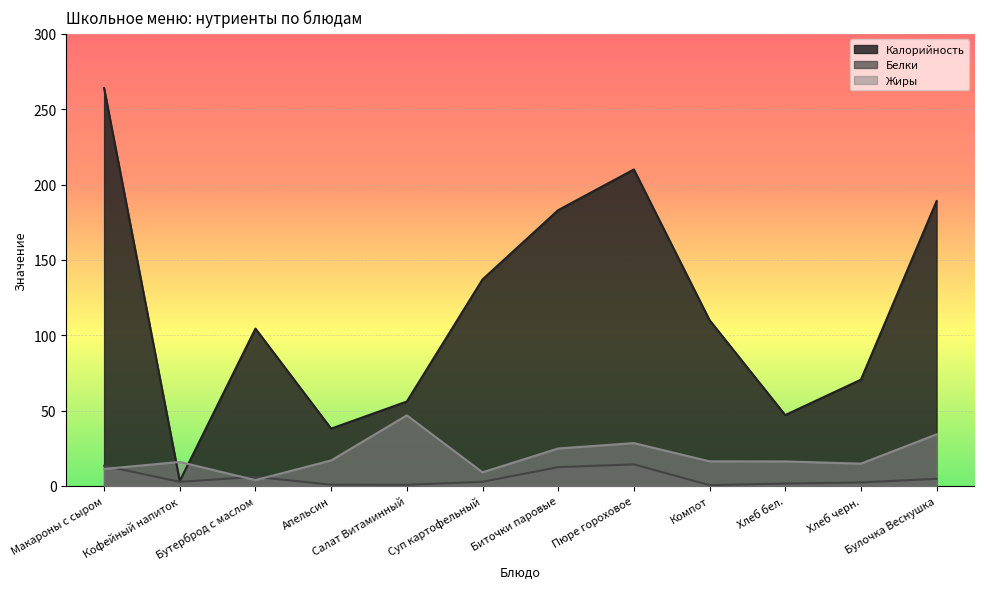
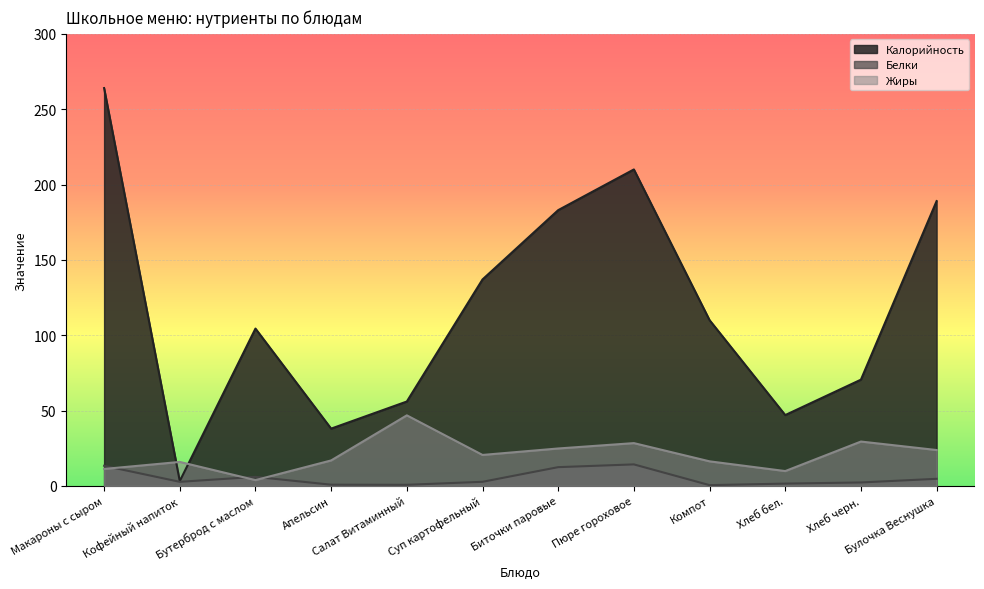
  {
    "Жиры": {
      "Макароны с сыром": 11,
      "Кофейный напиток": 16,
      "Бутерброд с маслом": 4,
      "Апельсин": 17,
      "Салат Витаминный": 47,
-     "Суп картофельный": 9,
+     "Суп картофельный": 21,
      "Биточки паровые": 25,
      "Пюре гороховое": 28,
      "Компот": 16,
-     "Хлеб бел.": 16,
-     "Хлеб черн.": 15,
-     "Булочка Веснушка": 34
+     "Хлеб бел.": 10,
+     "Хлеб черн.": 29,
+     "Булочка Веснушка": 24
    }
  }
